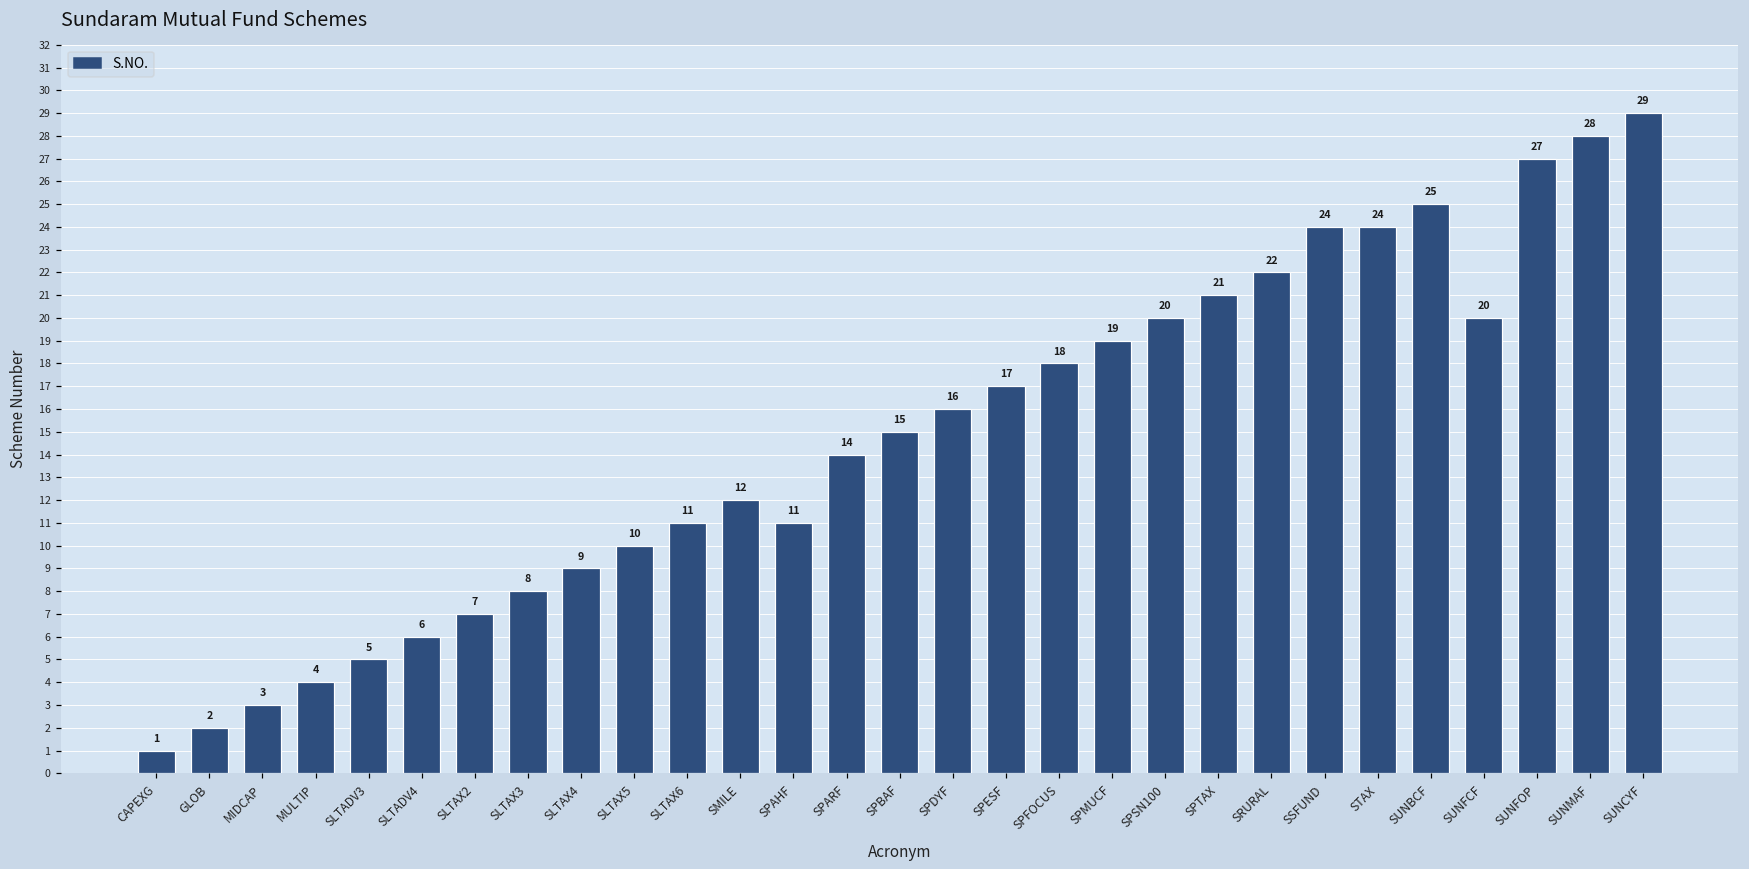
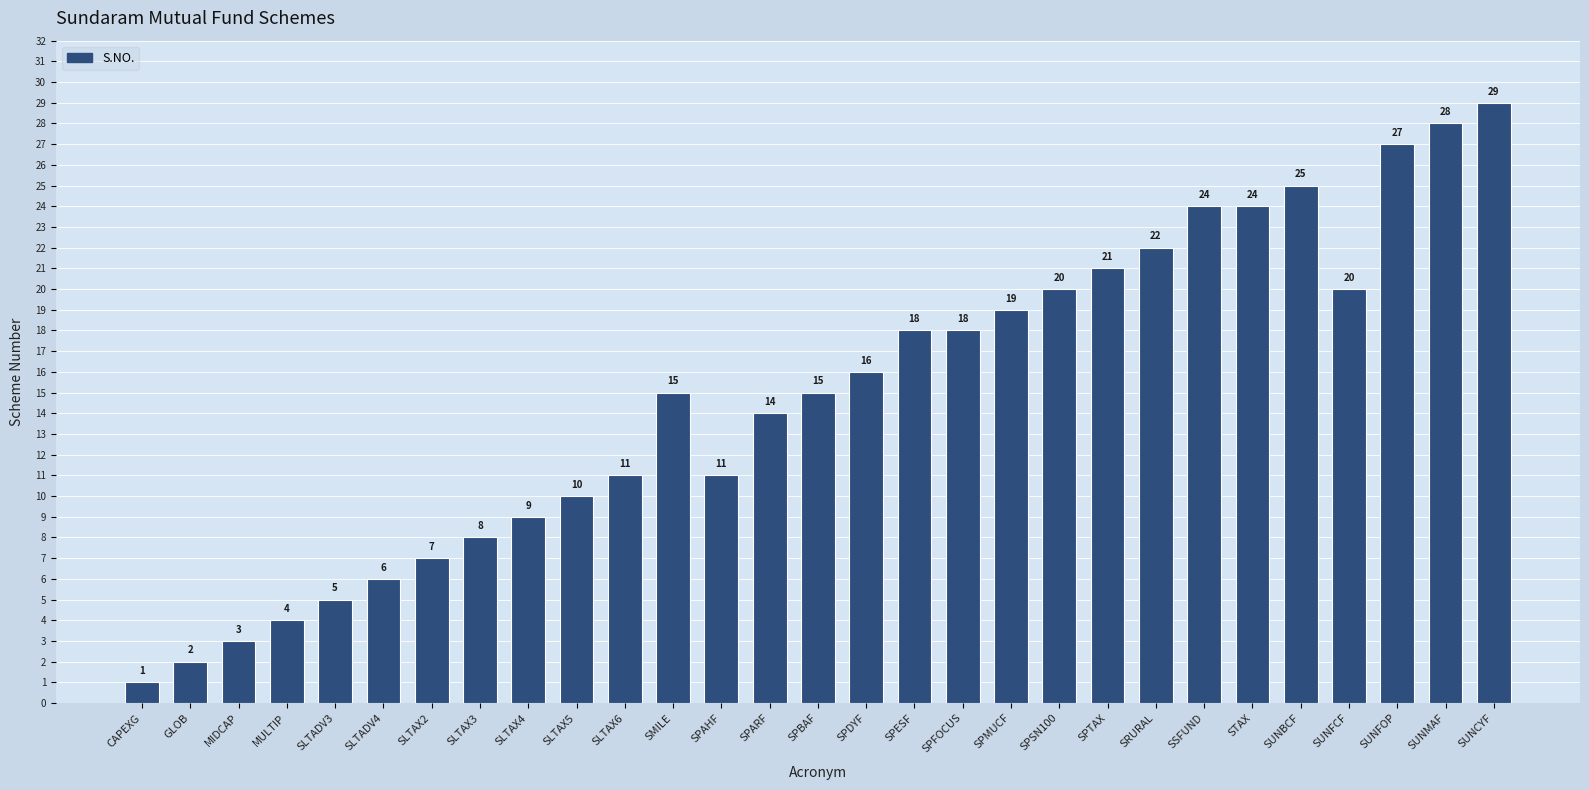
  {
    "CAPEXG": 1,
    "GLOB": 2,
    "MIDCAP": 3,
    "MULTIP": 4,
    "SLTADV3": 5,
    "SLTADV4": 6,
    "SLTAX2": 7,
    "SLTAX3": 8,
    "SLTAX4": 9,
    "SLTAX5": 10,
    "SLTAX6": 11,
-   "SMILE": 12,
+   "SMILE": 15,
    "SPAHF": 11,
    "SPARF": 14,
    "SPBAF": 15,
    "SPDYF": 16,
-   "SPESF": 17,
+   "SPESF": 18,
    "SPFOCUS": 18,
    "SPMUCF": 19,
    "SPSN100": 20,
    "SPTAX": 21,
    "SRURAL": 22,
    "SSFUND": 24,
    "STAX": 24,
    "SUNBCF": 25,
    "SUNFCF": 20,
    "SUNFOP": 27,
    "SUNMAF": 28,
    "SUNCYF": 29
  }
